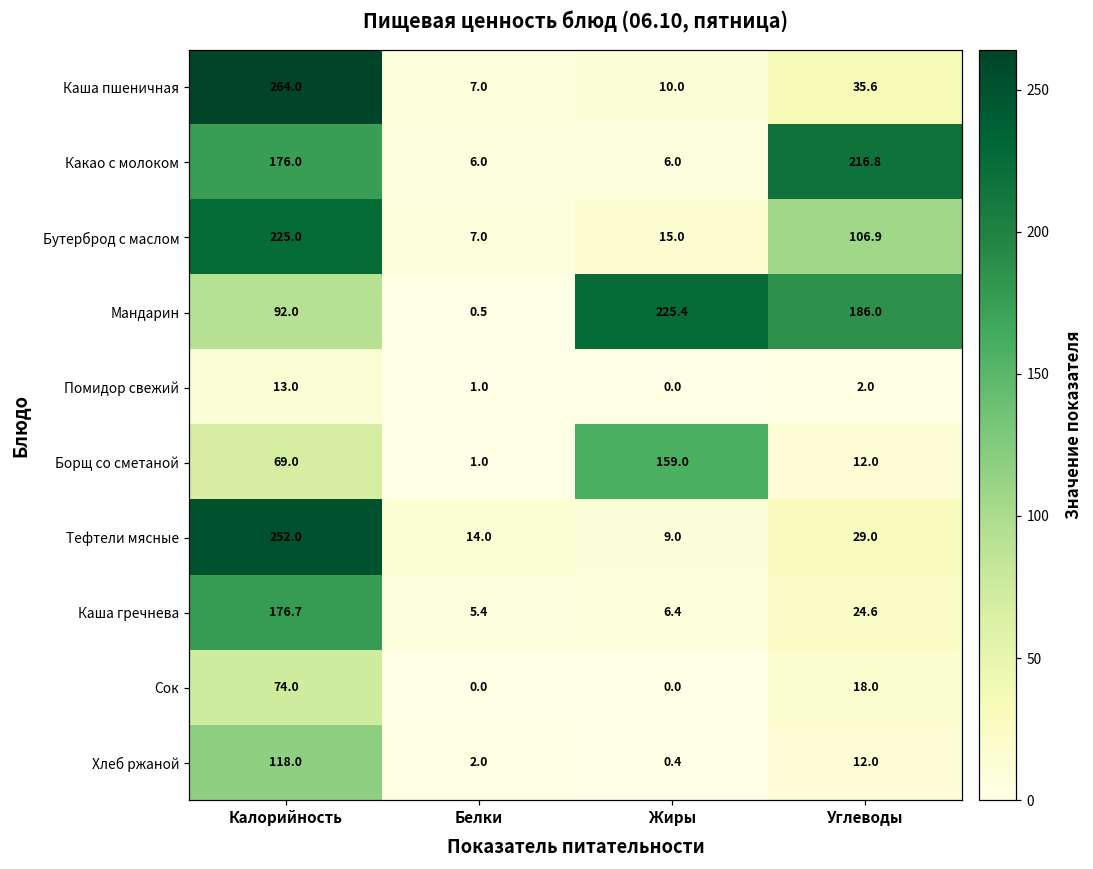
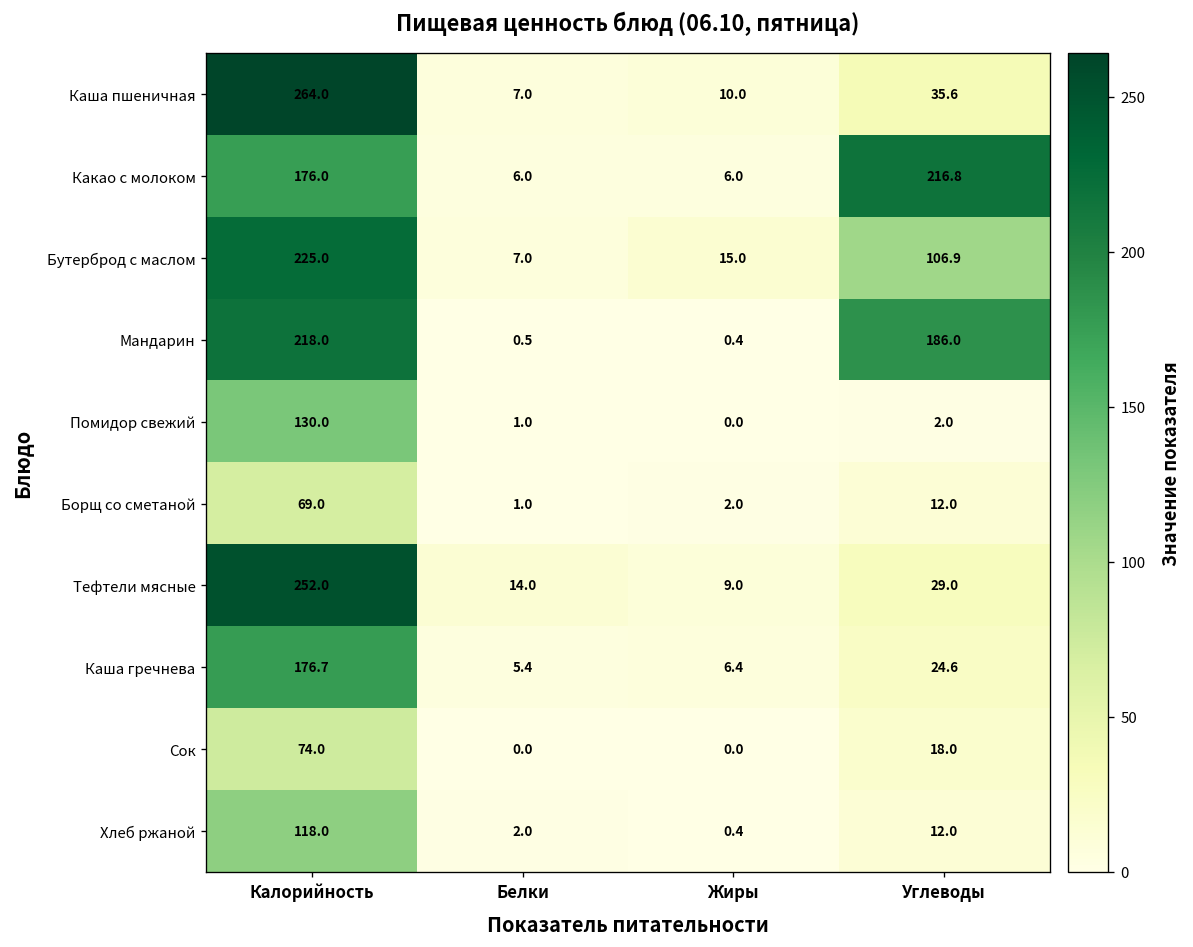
  {
    "Каша пшеничная": {
      "Калорийность": 264.0,
      "Белки": 7.0,
      "Жиры": 10.0,
      "Углеводы": 35.6
    },
    "Какао с молоком": {
      "Калорийность": 176.0,
      "Белки": 6.0,
      "Жиры": 6.0,
      "Углеводы": 216.8
    },
    "Бутерброд с маслом": {
      "Калорийность": 225.0,
      "Белки": 7.0,
      "Жиры": 15.0,
      "Углеводы": 106.9
    },
    "Мандарин": {
-     "Калорийность": 92.0,
+     "Калорийность": 218.0,
      "Белки": 0.5,
-     "Жиры": 225.4,
+     "Жиры": 0.4,
      "Углеводы": 186.0
    },
    "Помидор свежий": {
-     "Калорийность": 13.0,
+     "Калорийность": 130.0,
      "Белки": 1.0,
      "Жиры": 0.0,
      "Углеводы": 2.0
    },
    "Борщ со сметаной": {
      "Калорийность": 69.0,
      "Белки": 1.0,
-     "Жиры": 159.0,
+     "Жиры": 2.0,
      "Углеводы": 12.0
    },
    "Тефтели мясные": {
      "Калорийность": 252.0,
      "Белки": 14.0,
      "Жиры": 9.0,
      "Углеводы": 29.0
    },
    "Каша гречнева": {
      "Калорийность": 176.7,
      "Белки": 5.4,
      "Жиры": 6.4,
      "Углеводы": 24.6
    },
    "Сок": {
      "Калорийность": 74.0,
      "Белки": 0.0,
      "Жиры": 0.0,
      "Углеводы": 18.0
    },
    "Хлеб ржаной": {
      "Калорийность": 118.0,
      "Белки": 2.0,
      "Жиры": 0.4,
      "Углеводы": 12.0
    }
  }
